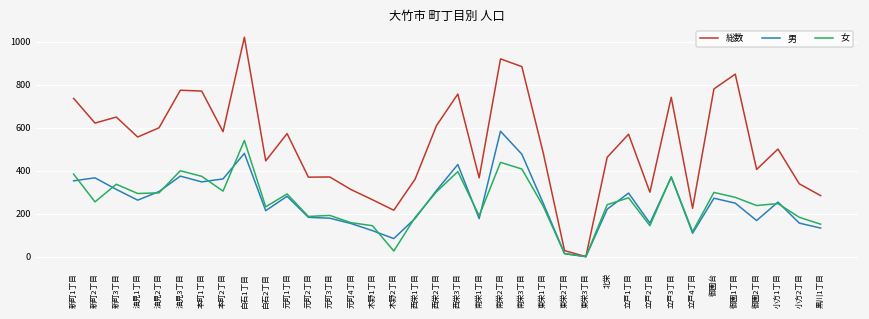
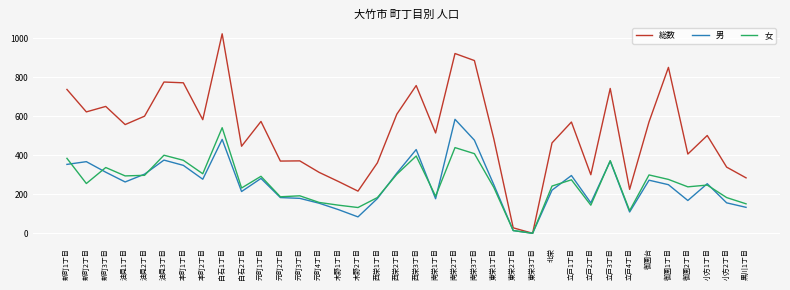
  {
    "総数": {
      "新町1丁目": 740,
      "新町2丁目": 620,
      "新町3丁目": 650,
      "油見1丁目": 560,
      "油見2丁目": 600,
      "油見3丁目": 780,
      "本町1丁目": 770,
      "本町2丁目": 580,
      "白石1丁目": 1020,
      "白石2丁目": 450,
      "元町1丁目": 570,
      "元町2丁目": 370,
      "元町3丁目": 370,
      "元町4丁目": 310,
      "木野1丁目": 270,
      "木野2丁目": 220,
      "西栄1丁目": 360,
      "西栄2丁目": 610,
      "西栄3丁目": 760,
-     "南栄1丁目": 370,
+     "南栄1丁目": 510,
      "南栄2丁目": 920,
      "南栄3丁目": 890,
      "東栄1丁目": 480,
      "東栄2丁目": 30,
      "北栄": 460,
      "立戸1丁目": 570,
      "立戸2丁目": 300,
      "立戸3丁目": 740,
      "立戸4丁目": 230,
-     "御園台": 780,
+     "御園台": 570,
      "御園1丁目": 850,
      "御園2丁目": 410,
      "小方1丁目": 500,
      "小方2丁目": 340,
      "黒川1丁目": 280
    },
    "男": {
      "新町1丁目": 350,
      "新町2丁目": 370,
      "新町3丁目": 310,
      "油見1丁目": 260,
      "油見3丁目": 380,
      "本町1丁目": 350,
-     "本町2丁目": 360,
+     "本町2丁目": 280,
      "白石1丁目": 480,
      "白石2丁目": 210,
      "元町3丁目": 180,
      "木野1丁目": 120,
      "木野2丁目": 80,
      "西栄3丁目": 430,
      "南栄2丁目": 580,
      "南栄3丁目": 480,
      "東栄1丁目": 250,
      "北栄": 220,
      "立戸1丁目": 300,
      "御園台": 270,
      "御園1丁目": 250,
      "御園2丁目": 170,
      "小方2丁目": 160,
      "黒川1丁目": 130
    },
    "女": {
      "新町1丁目": 380,
      "新町2丁目": 260,
      "新町3丁目": 340,
      "油見1丁目": 290,
      "油見3丁目": 400,
      "本町1丁目": 370,
      "本町2丁目": 310,
      "白石1丁目": 540,
      "白石2丁目": 230,
      "元町3丁目": 190,
      "木野1丁目": 140,
-     "木野2丁目": 30,
+     "木野2丁目": 130,
      "西栄3丁目": 400,
      "南栄2丁目": 440,
      "南栄3丁目": 410,
      "東栄1丁目": 240,
      "北栄": 240,
      "立戸1丁目": 270,
      "御園台": 300,
      "御園1丁目": 280,
      "御園2丁目": 240,
      "小方2丁目": 180,
      "黒川1丁目": 150
    }
  }
